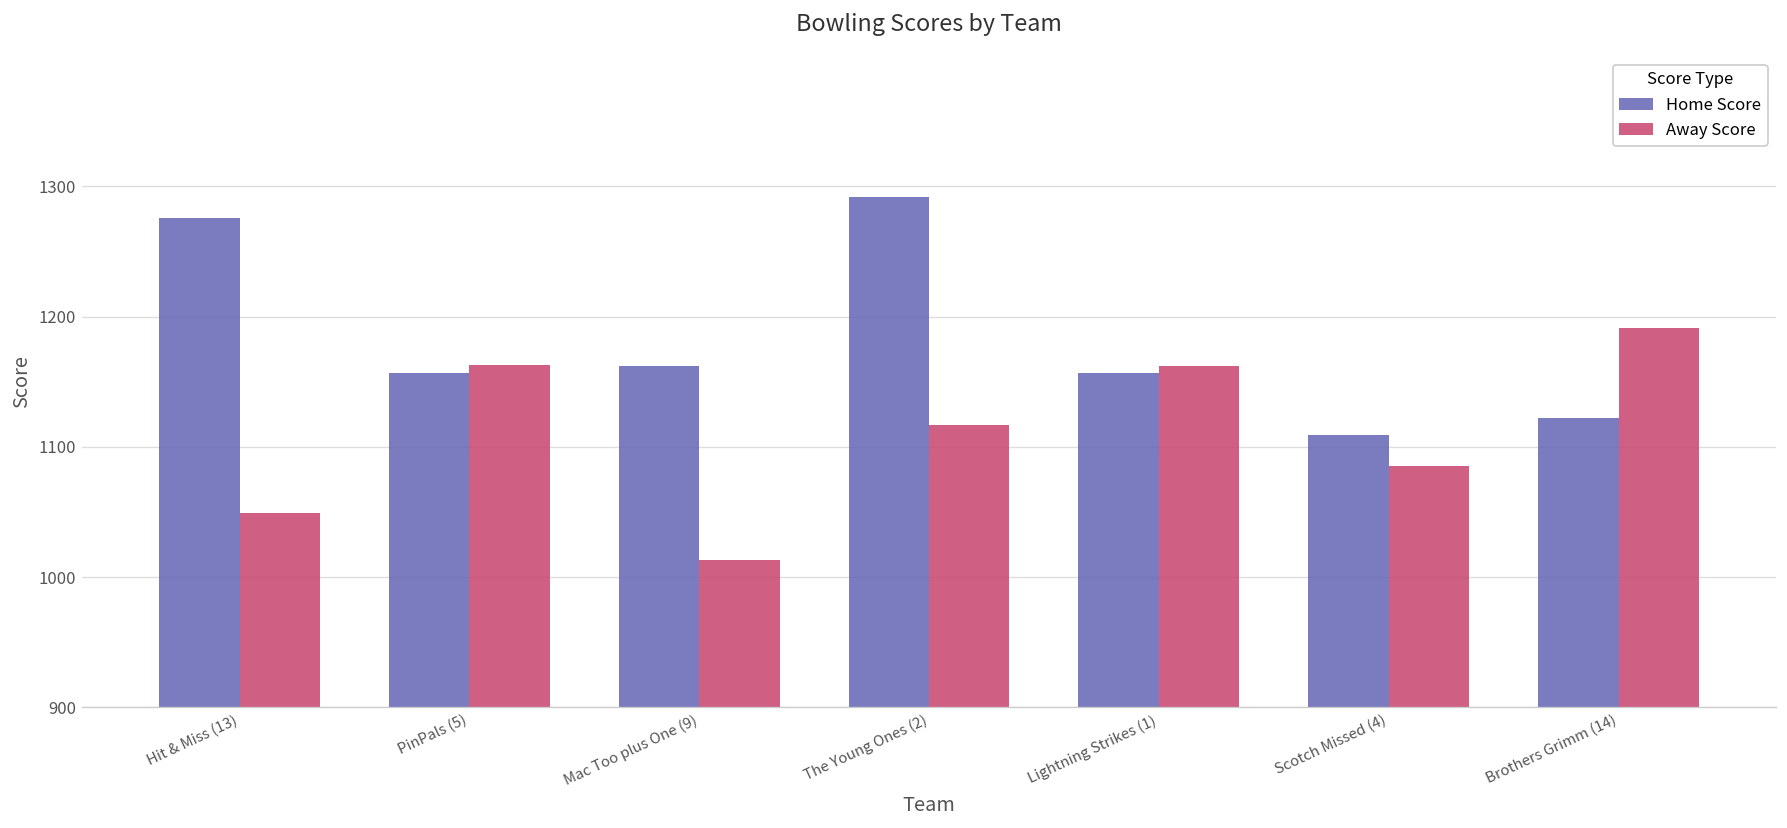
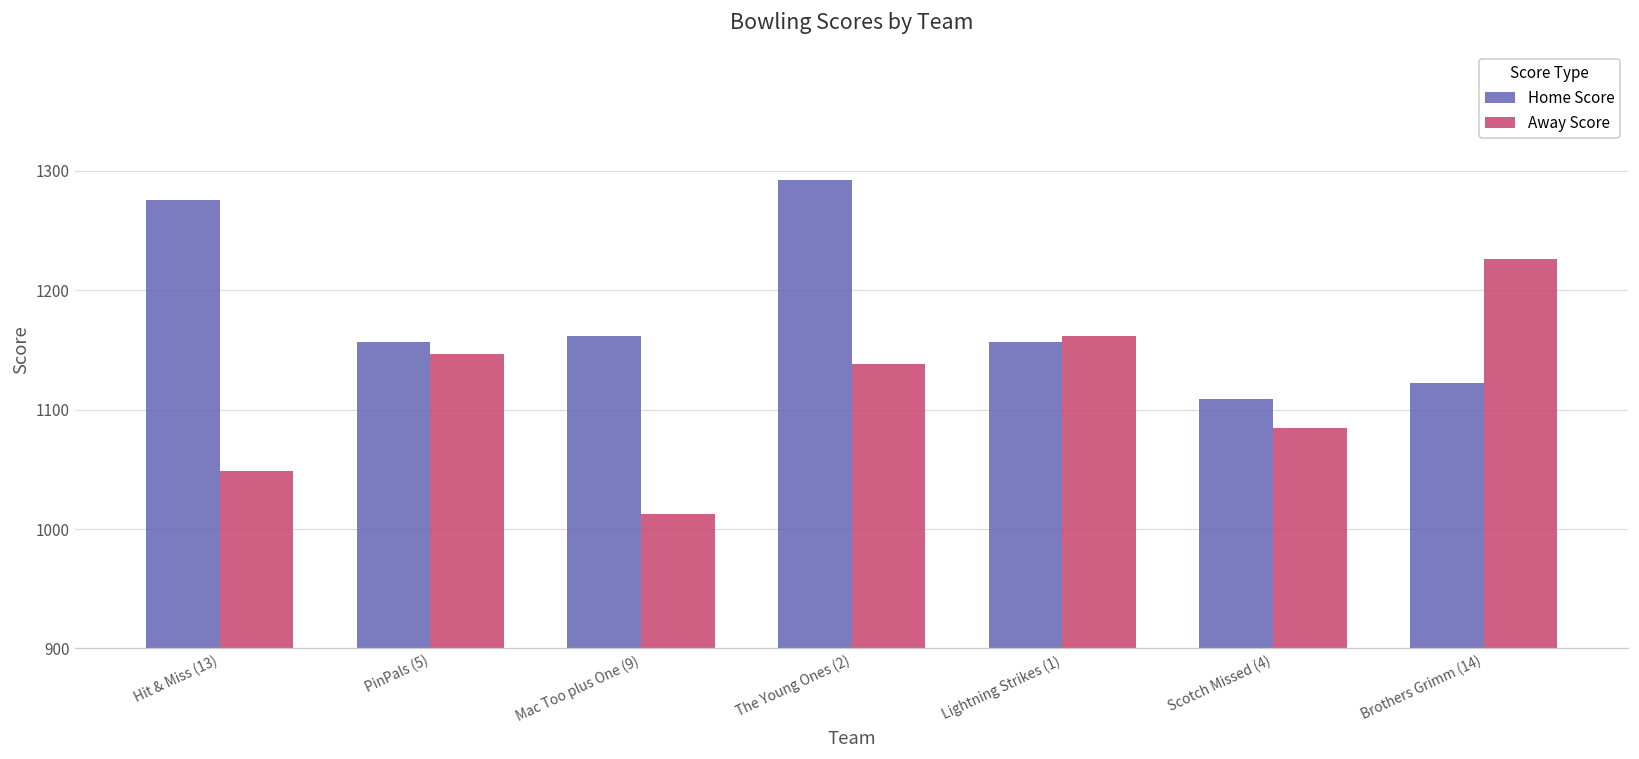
  {
    "Home Score": {
      "Hit & Miss (13)": 1276,
      "PinPals (5)": 1157,
      "Mac Too plus One (9)": 1162,
      "The Young Ones (2)": 1292,
      "Lightning Strikes (1)": 1157,
      "Scotch Missed (4)": 1109,
      "Brothers Grimm (14)": 1122
    },
    "Away Score": {
      "Hit & Miss (13)": 1049,
-     "PinPals (5)": 1163,
+     "PinPals (5)": 1147,
      "Mac Too plus One (9)": 1013,
-     "The Young Ones (2)": 1117,
+     "The Young Ones (2)": 1138,
      "Lightning Strikes (1)": 1162,
      "Scotch Missed (4)": 1085,
-     "Brothers Grimm (14)": 1191
+     "Brothers Grimm (14)": 1226
    }
  }
